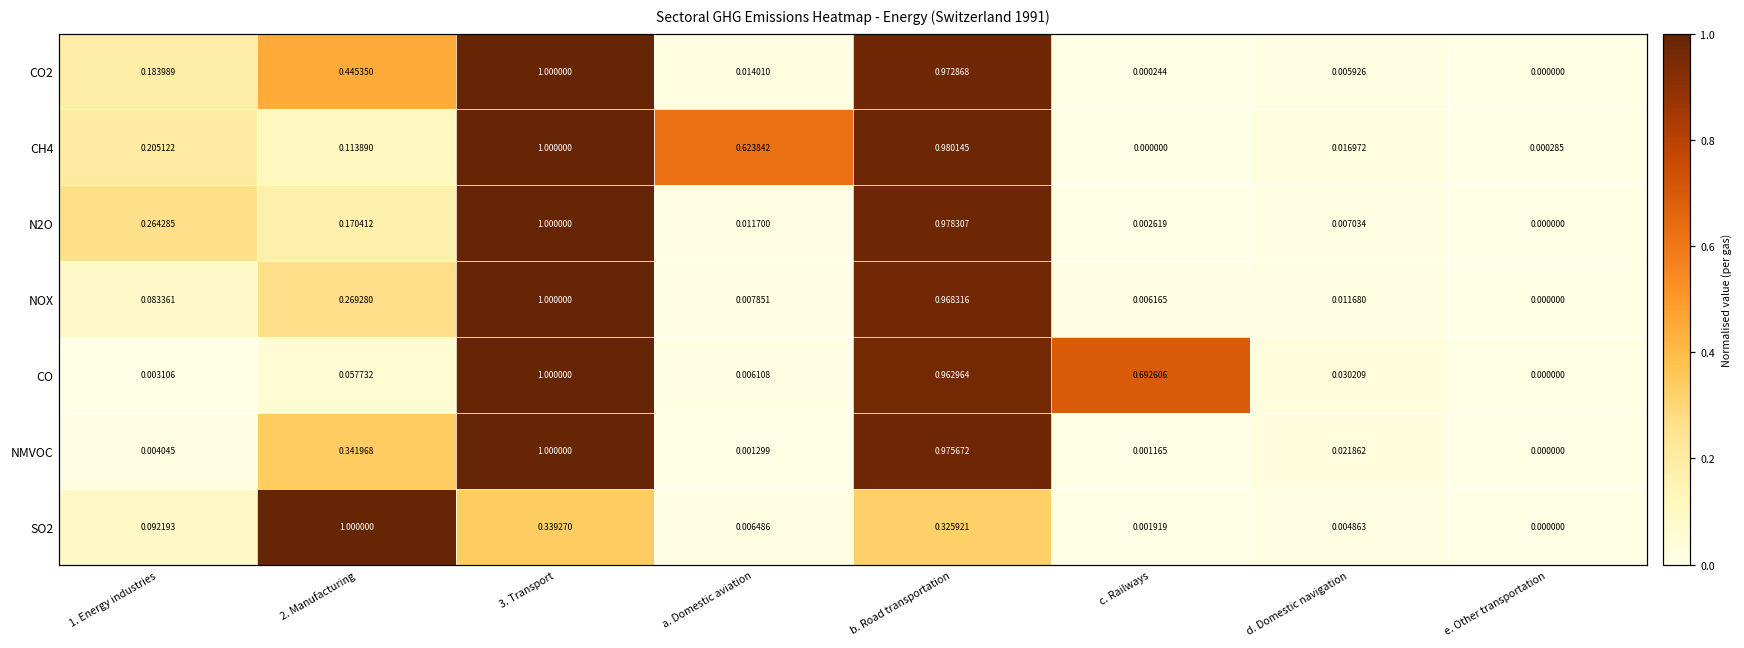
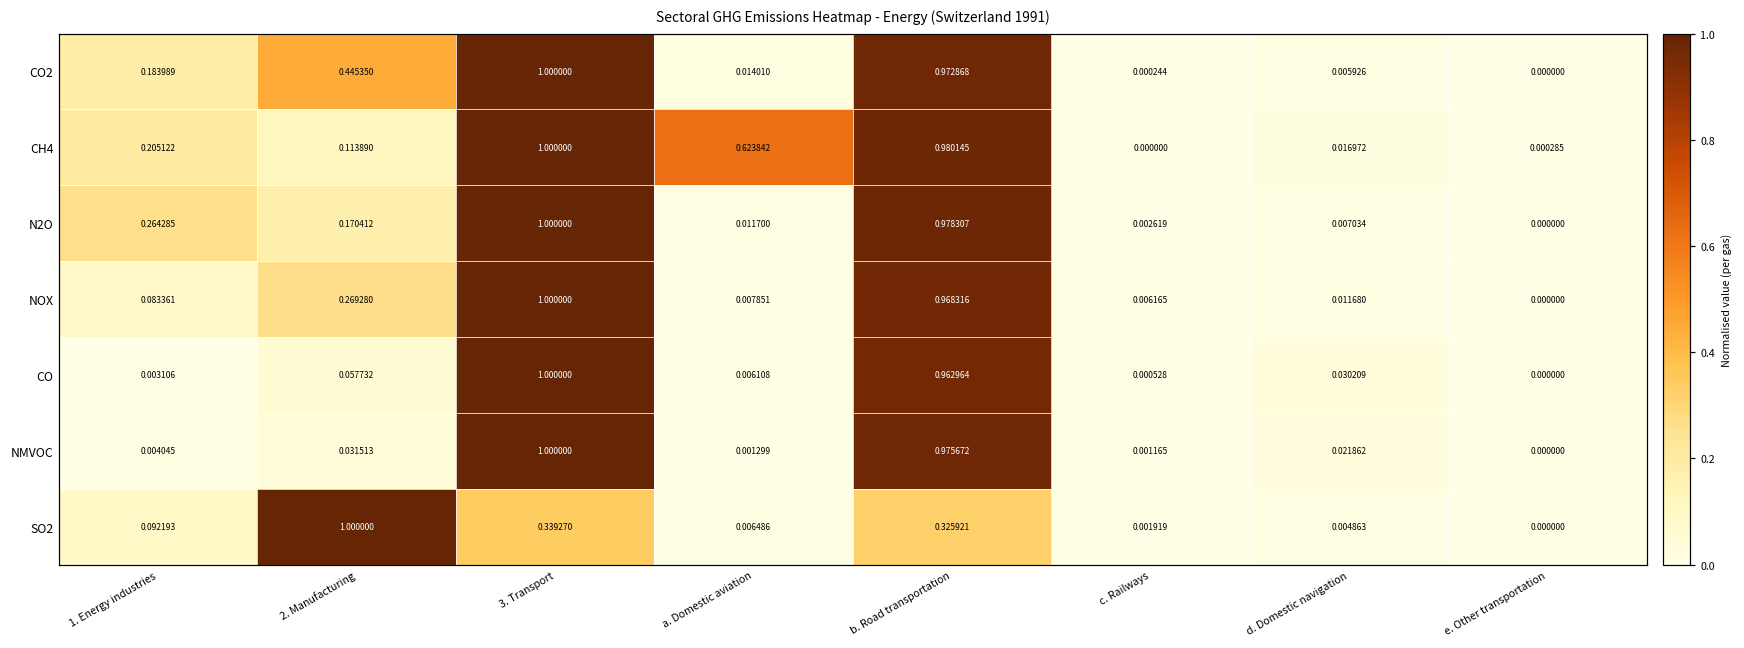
  {
    "CO2": {
      "1. Energy industries": 0.183989,
      "2. Manufacturing": 0.445350,
      "3. Transport": 1.000000,
      "a. Domestic aviation": 0.014010,
      "b. Road transportation": 0.972868,
      "c. Railways": 0.000244,
      "d. Domestic navigation": 0.005926,
      "e. Other transportation": 0.000000
    },
    "CH4": {
      "1. Energy industries": 0.205122,
      "2. Manufacturing": 0.113890,
      "3. Transport": 1.000000,
      "a. Domestic aviation": 0.623842,
      "b. Road transportation": 0.980145,
      "c. Railways": 0.000000,
      "d. Domestic navigation": 0.016972,
      "e. Other transportation": 0.000285
    },
    "N2O": {
      "1. Energy industries": 0.264285,
      "2. Manufacturing": 0.170412,
      "3. Transport": 1.000000,
      "a. Domestic aviation": 0.011700,
      "b. Road transportation": 0.978307,
      "c. Railways": 0.002619,
      "d. Domestic navigation": 0.007034,
      "e. Other transportation": 0.000000
    },
    "NOX": {
      "1. Energy industries": 0.083361,
      "2. Manufacturing": 0.269280,
      "3. Transport": 1.000000,
      "a. Domestic aviation": 0.007851,
      "b. Road transportation": 0.968316,
      "c. Railways": 0.006165,
      "d. Domestic navigation": 0.011680,
      "e. Other transportation": 0.000000
    },
    "CO": {
      "1. Energy industries": 0.003106,
      "2. Manufacturing": 0.057732,
      "3. Transport": 1.000000,
      "a. Domestic aviation": 0.006108,
      "b. Road transportation": 0.962964,
-     "c. Railways": 0.692606,
+     "c. Railways": 0.000528,
      "d. Domestic navigation": 0.030209,
      "e. Other transportation": 0.000000
    },
    "NMVOC": {
      "1. Energy industries": 0.004045,
-     "2. Manufacturing": 0.341968,
+     "2. Manufacturing": 0.031513,
      "3. Transport": 1.000000,
      "a. Domestic aviation": 0.001299,
      "b. Road transportation": 0.975672,
      "c. Railways": 0.001165,
      "d. Domestic navigation": 0.021862,
      "e. Other transportation": 0.000000
    },
    "SO2": {
      "1. Energy industries": 0.092193,
      "2. Manufacturing": 1.000000,
      "3. Transport": 0.339270,
      "a. Domestic aviation": 0.006486,
      "b. Road transportation": 0.325921,
      "c. Railways": 0.001919,
      "d. Domestic navigation": 0.004863,
      "e. Other transportation": 0.000000
    }
  }
